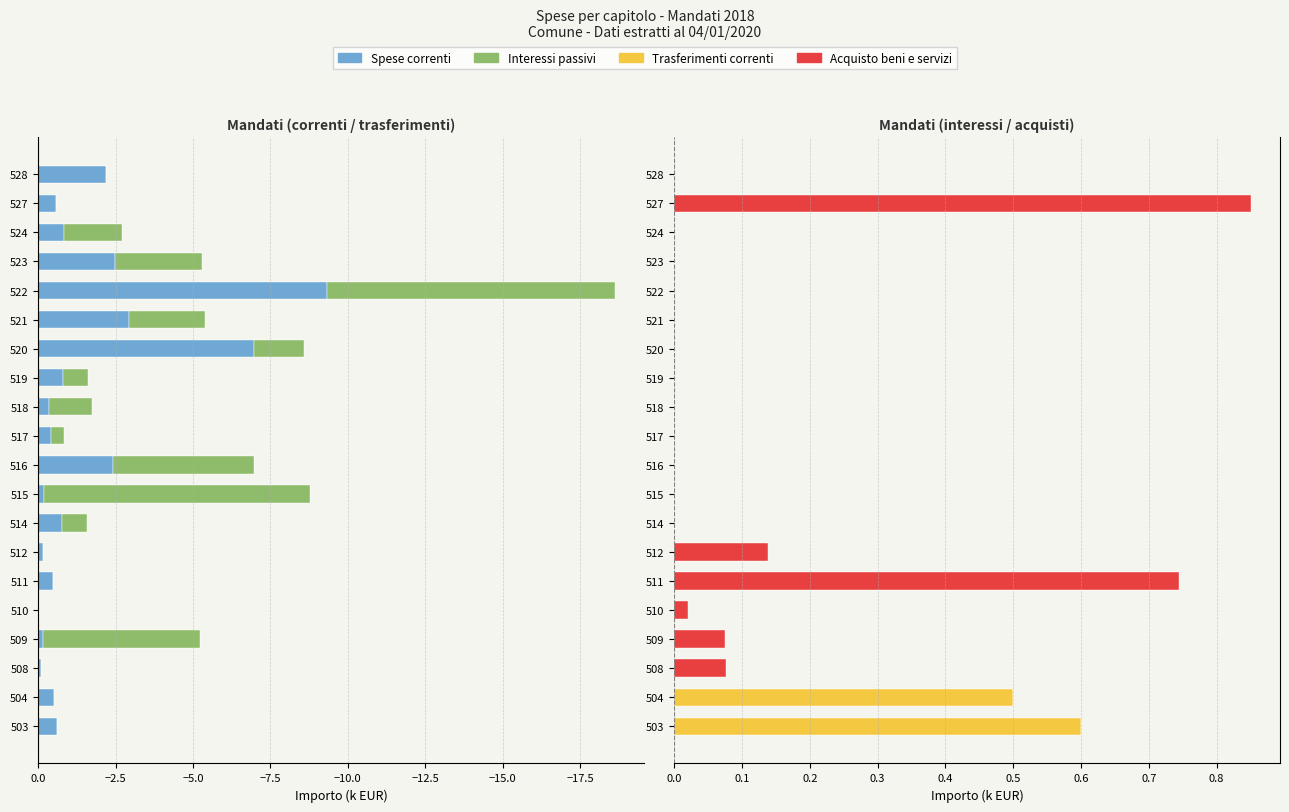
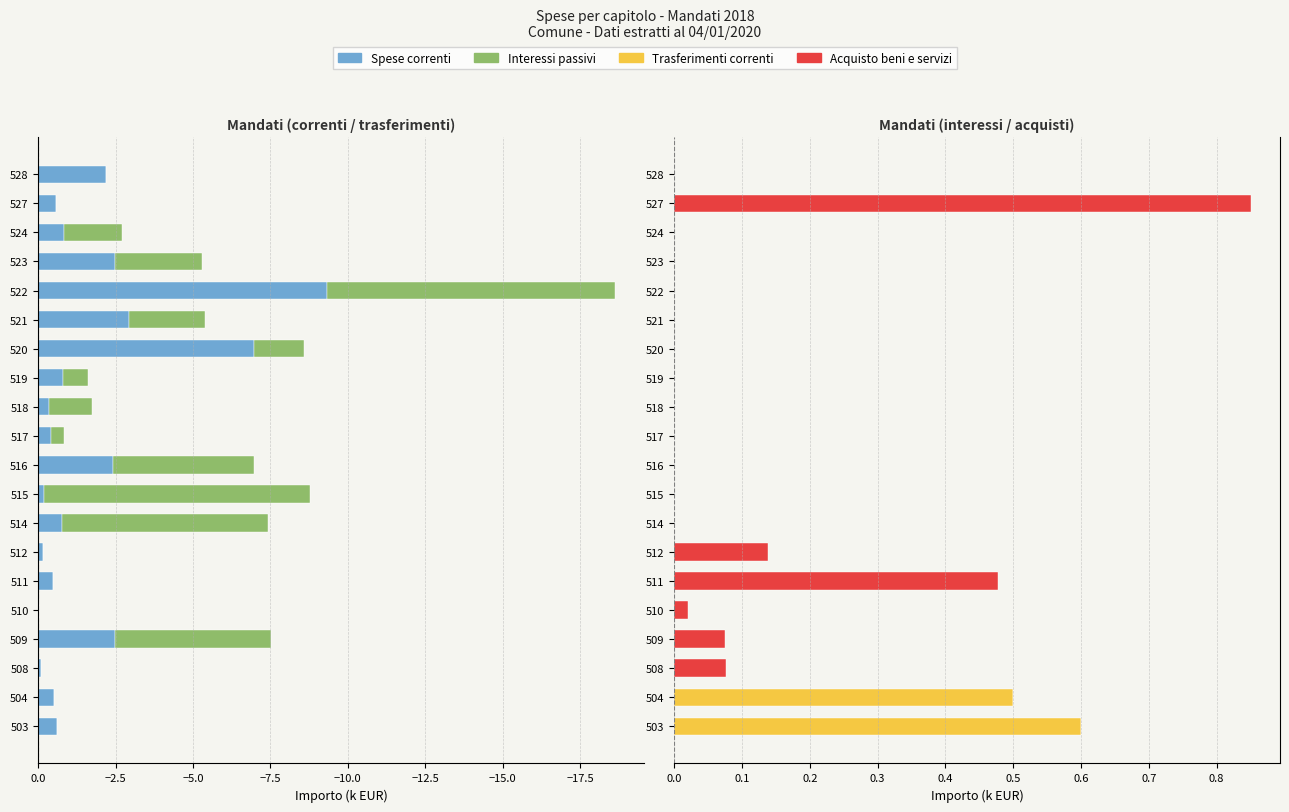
  {
    "Mandati (correnti / trasferimenti)": {
      "Spese correnti": {
        "528": -2.2,
        "527": -0.6,
        "524": -0.8,
        "523": -2.5,
        "522": -9.3,
        "521": -2.9,
        "520": -7.0,
        "519": -0.8,
        "518": -0.4,
        "517": -0.4,
        "516": -2.4,
        "515": -0.2,
        "514": -0.8,
        "512": -0.1,
        "511": -0.5,
-       "509": -0.2,
+       "509": -2.5,
        "504": -0.5,
        "503": -0.6
      },
      "Interessi passivi": {
        "528": 0.0,
        "527": 0.0,
        "524": -1.9,
        "523": -2.8,
        "522": -9.3,
        "521": -2.5,
        "520": -1.6,
        "519": -0.8,
        "518": -1.4,
        "517": -0.4,
        "516": -4.6,
        "515": -8.6,
-       "514": -0.8,
+       "514": -6.6,
        "512": 0.0,
        "511": 0.0,
        "510": 0.0,
        "509": -5.0,
        "508": 0.0,
        "504": 0.0,
        "503": 0.0
      }
    },
    "Mandati (interessi / acquisti)": {
      "Trasferimenti correnti": {
        "528": 0.00,
        "527": 0.00,
        "524": 0.00,
        "523": 0.00,
        "522": 0.00,
        "521": 0.00,
        "520": 0.00,
        "519": 0.00,
        "518": 0.00,
        "517": 0.00,
        "516": 0.00,
        "515": 0.00,
        "514": 0.00,
        "512": 0.00,
        "511": 0.00,
        "510": 0.00,
        "509": 0.00,
        "508": 0.00,
        "504": 0.50,
        "503": 0.60
      },
      "Acquisto beni e servizi": {
        "528": 0.00,
        "527": 0.85,
        "524": 0.00,
        "523": 0.00,
        "522": 0.00,
        "521": 0.00,
        "520": 0.00,
        "519": 0.00,
        "518": 0.00,
        "517": 0.00,
        "516": 0.00,
        "515": 0.00,
        "514": 0.00,
        "512": 0.14,
-       "511": 0.74,
+       "511": 0.48,
        "510": 0.02,
        "509": 0.07,
        "508": 0.08,
        "504": 0.00,
        "503": 0.00
      }
    }
  }
